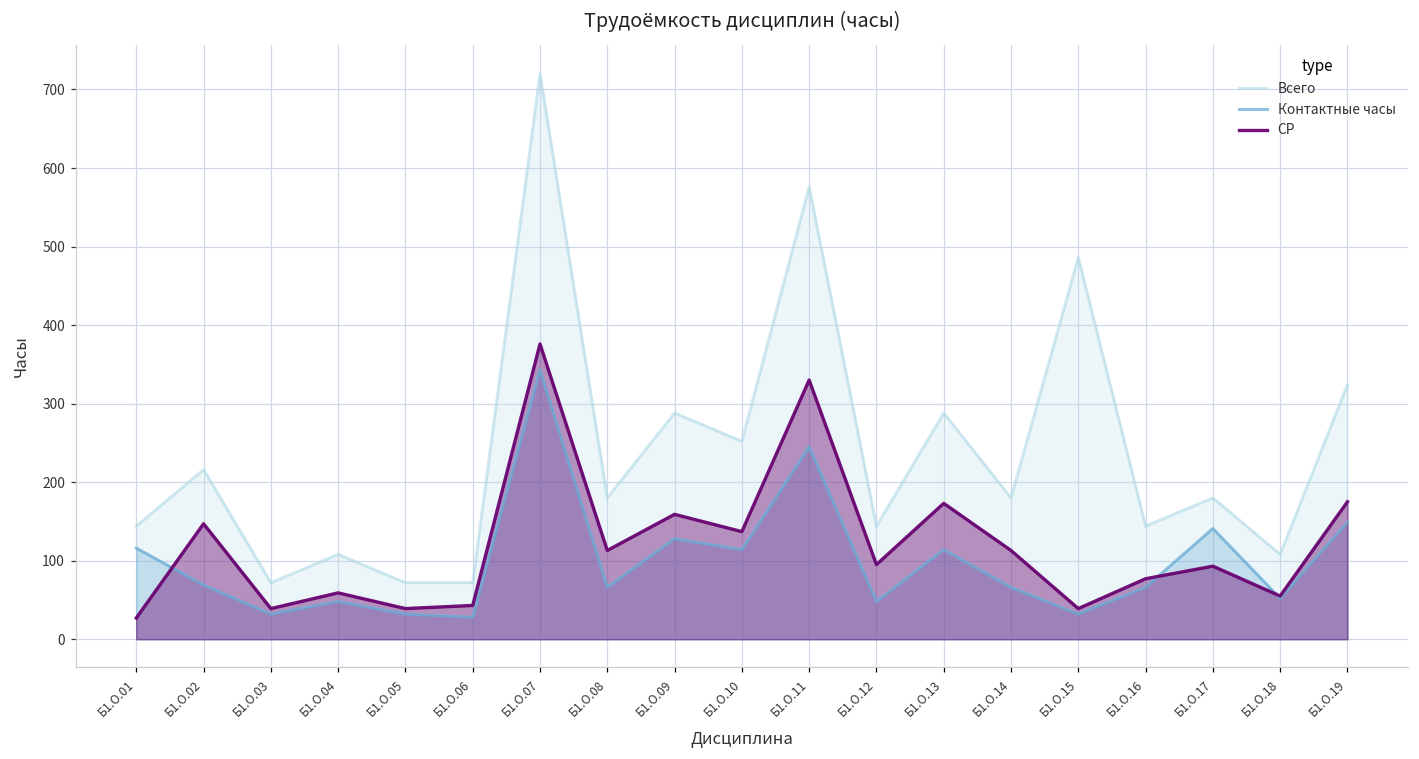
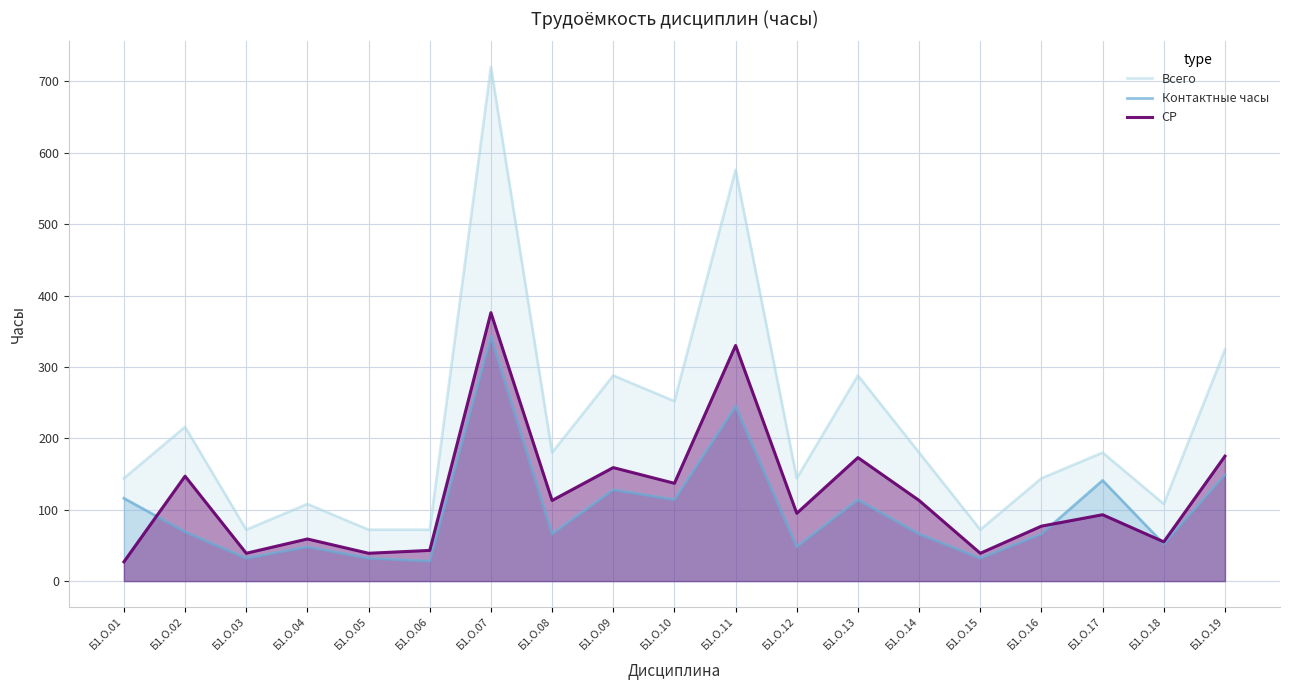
  {
    "Всего": {
      "Б1.О.01": 140,
      "Б1.О.02": 220,
      "Б1.О.03": 70,
      "Б1.О.04": 110,
      "Б1.О.05": 70,
      "Б1.О.06": 70,
      "Б1.О.07": 720,
      "Б1.О.08": 180,
      "Б1.О.09": 290,
      "Б1.О.10": 250,
      "Б1.О.11": 580,
      "Б1.О.12": 140,
      "Б1.О.13": 290,
      "Б1.О.14": 180,
-     "Б1.О.15": 490,
+     "Б1.О.15": 70,
      "Б1.О.16": 140,
      "Б1.О.17": 180,
      "Б1.О.18": 110,
      "Б1.О.19": 320
    },
    "Контактные часы": {
      "Б1.О.01": 120,
      "Б1.О.02": 70,
      "Б1.О.03": 30,
      "Б1.О.04": 50,
      "Б1.О.05": 30,
      "Б1.О.06": 30,
      "Б1.О.07": 340,
      "Б1.О.08": 70,
      "Б1.О.09": 130,
      "Б1.О.10": 110,
      "Б1.О.11": 250,
      "Б1.О.12": 50,
      "Б1.О.13": 110,
      "Б1.О.14": 70,
      "Б1.О.15": 30,
      "Б1.О.16": 70,
      "Б1.О.17": 140,
      "Б1.О.19": 150
    },
    "СР": {
      "Б1.О.01": 30,
      "Б1.О.02": 150,
      "Б1.О.03": 40,
      "Б1.О.04": 60,
      "Б1.О.05": 40,
      "Б1.О.06": 40,
      "Б1.О.07": 380,
      "Б1.О.08": 110,
      "Б1.О.09": 160,
      "Б1.О.10": 140,
      "Б1.О.11": 330,
      "Б1.О.12": 100,
      "Б1.О.13": 170,
      "Б1.О.14": 110,
      "Б1.О.15": 40,
      "Б1.О.16": 80,
      "Б1.О.17": 90,
      "Б1.О.19": 180
    }
  }
